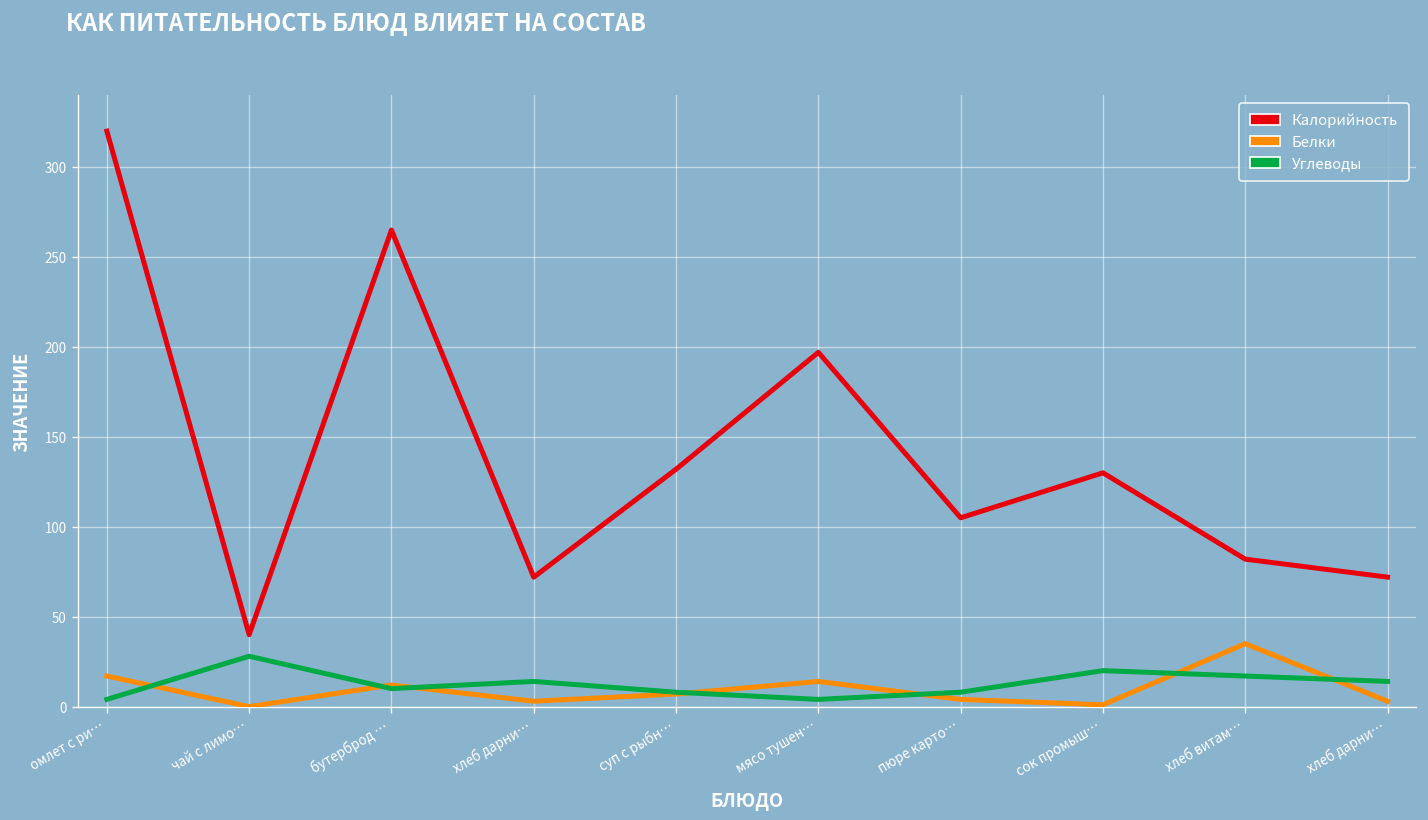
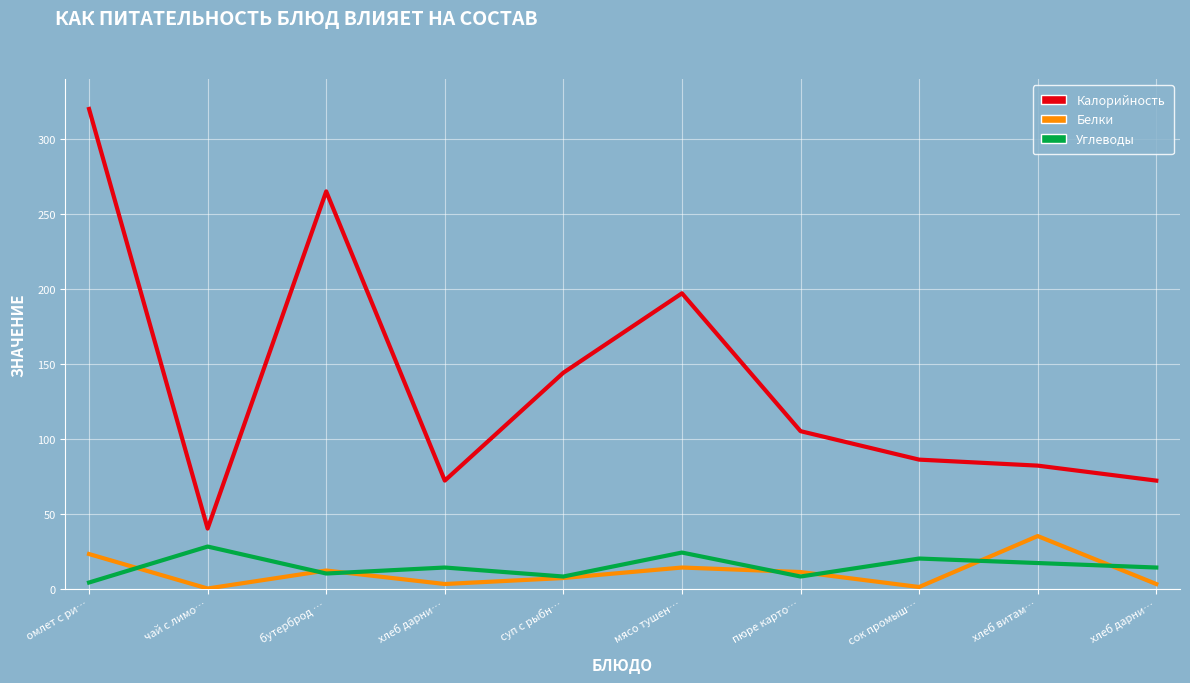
  {
    "Калорийность": {
      "омлет с ри…": 320,
      "чай с лимо…": 40,
      "бутерброд …": 265,
-     "суп с рыбн…": 132,
+     "суп с рыбн…": 144,
      "мясо тушен…": 197,
      "пюре карто…": 105,
-     "сок промыш…": 130,
+     "сок промыш…": 86,
      "хлеб витам…": 82
    },
    "Белки": {
-     "омлет с ри…": 17,
+     "омлет с ри…": 23,
      "чай с лимо…": 0,
      "бутерброд …": 12,
      "мясо тушен…": 14,
-     "пюре карто…": 4,
+     "пюре карто…": 11,
      "сок промыш…": 1,
      "хлеб витам…": 35
    },
    "Углеводы": {
      "омлет с ри…": 4,
      "чай с лимо…": 28,
      "бутерброд …": 10,
-     "мясо тушен…": 4,
+     "мясо тушен…": 24,
      "пюре карто…": 8,
      "сок промыш…": 20,
      "хлеб витам…": 17
    }
  }
